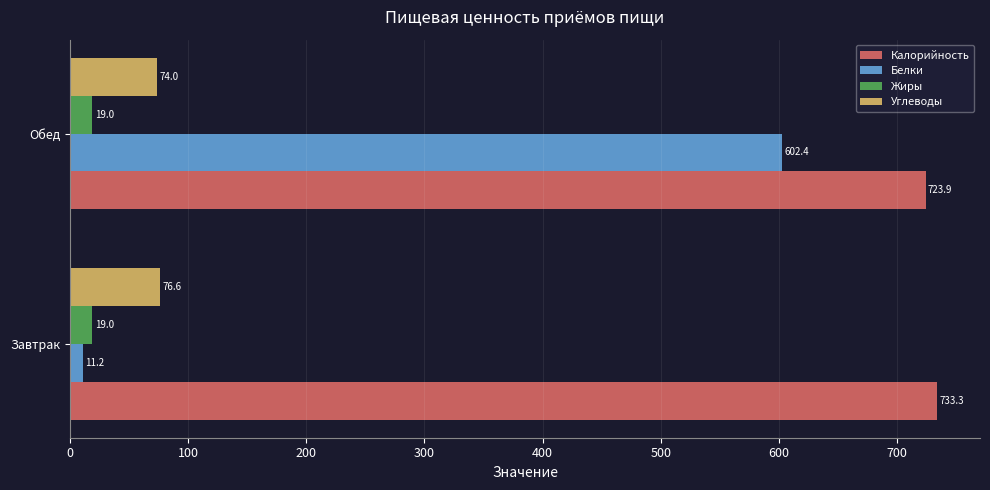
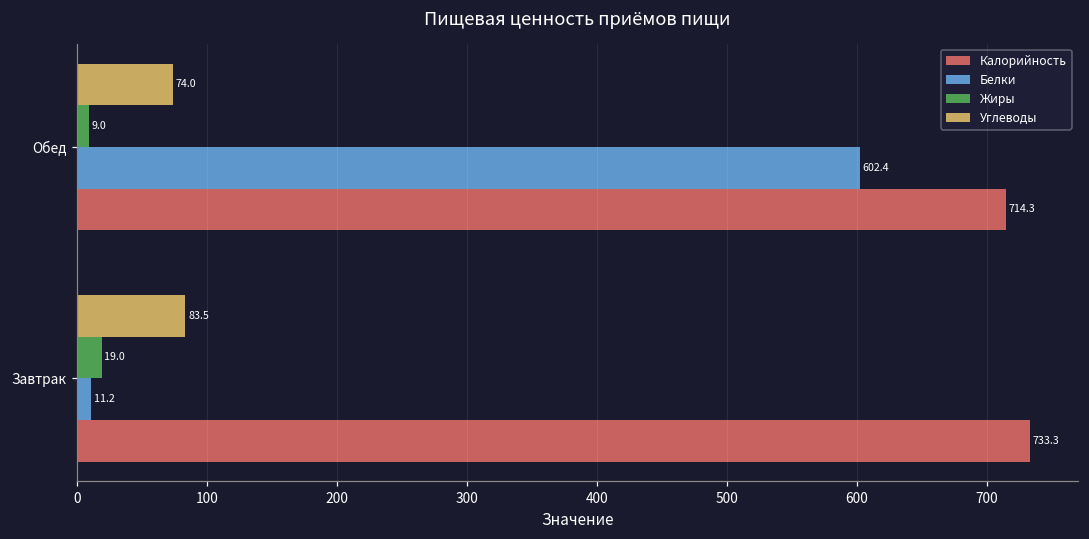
  {
    "Калорийность": {
-     "Обед": 723.9,
+     "Обед": 714.3,
      "Завтрак": 733.3
    },
    "Белки": {
      "Обед": 602.4,
      "Завтрак": 11.2
    },
    "Жиры": {
-     "Обед": 19.0,
+     "Обед": 9.0,
      "Завтрак": 19.0
    },
    "Углеводы": {
      "Обед": 74.0,
-     "Завтрак": 76.6
+     "Завтрак": 83.5
    }
  }
